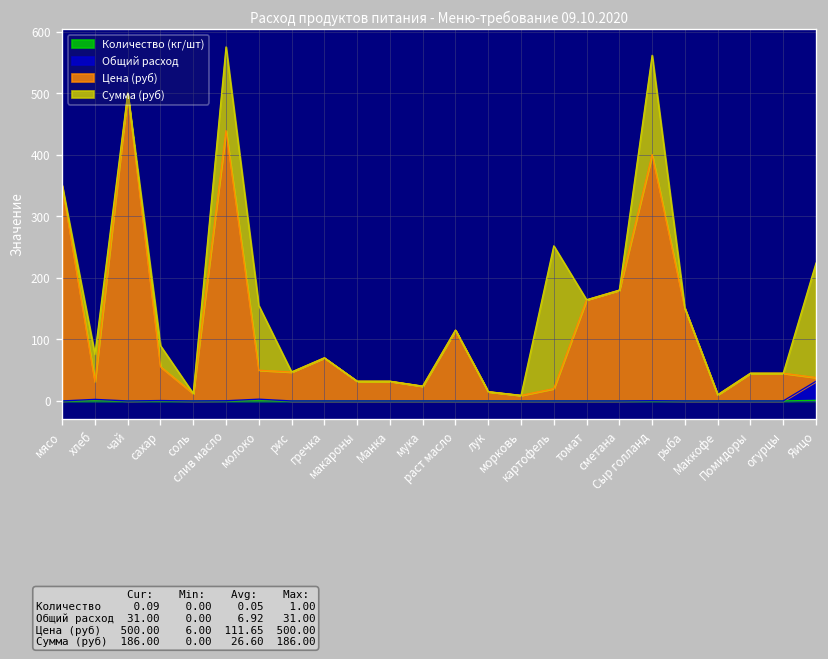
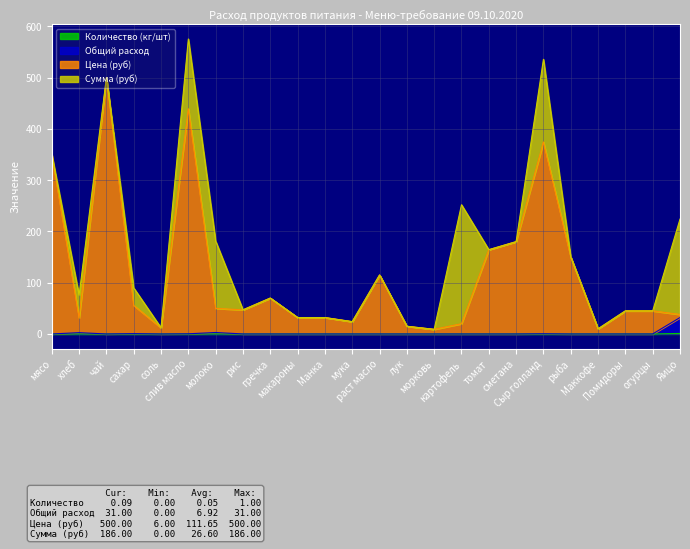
  {
    "Количество (кг/шт)": {
      "Яицо": 0
    },
    "Общий расход": {
      "Яицо": 30
    },
    "Цена (руб)": {
      "хлеб": 30,
      "сахар": 60,
      "слив масло": 440,
      "молоко": 50,
      "картофель": 20,
-     "Сыр голланд": 400,
+     "Сыр голланд": 370,
      "Яицо": 10
    },
    "Сумма (руб)": {
      "хлеб": 40,
      "сахар": 30,
      "слив масло": 140,
-     "молоко": 110,
+     "молоко": 130,
      "картофель": 230,
      "Сыр голланд": 160,
      "Яицо": 190
    }
  }
